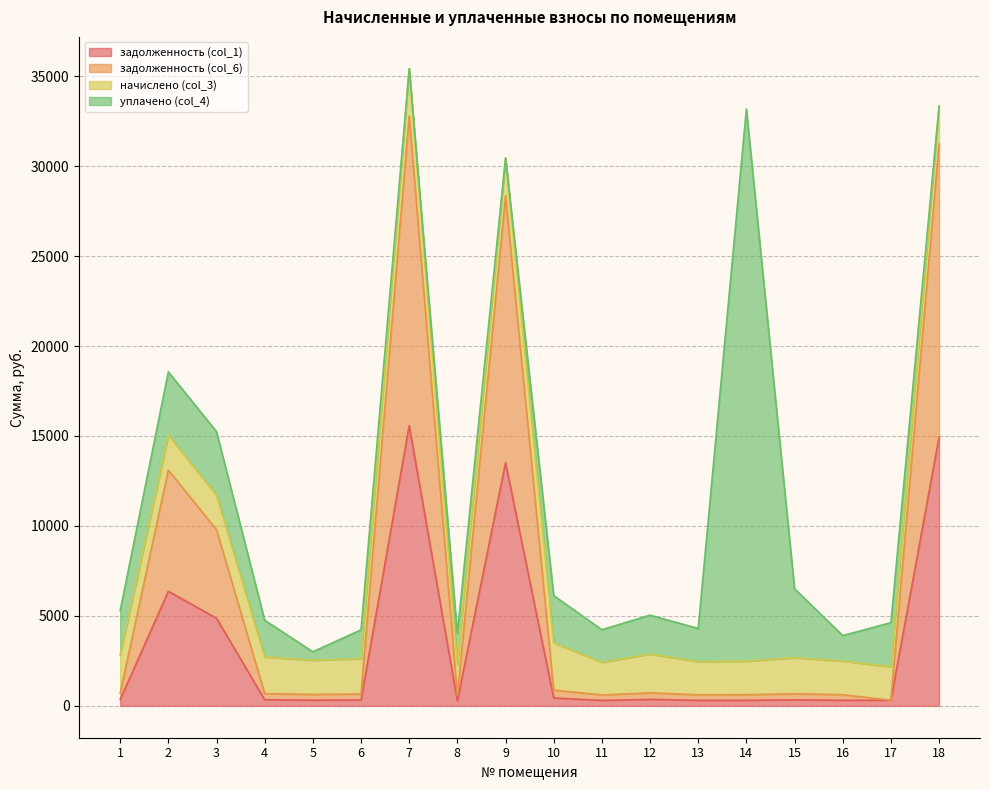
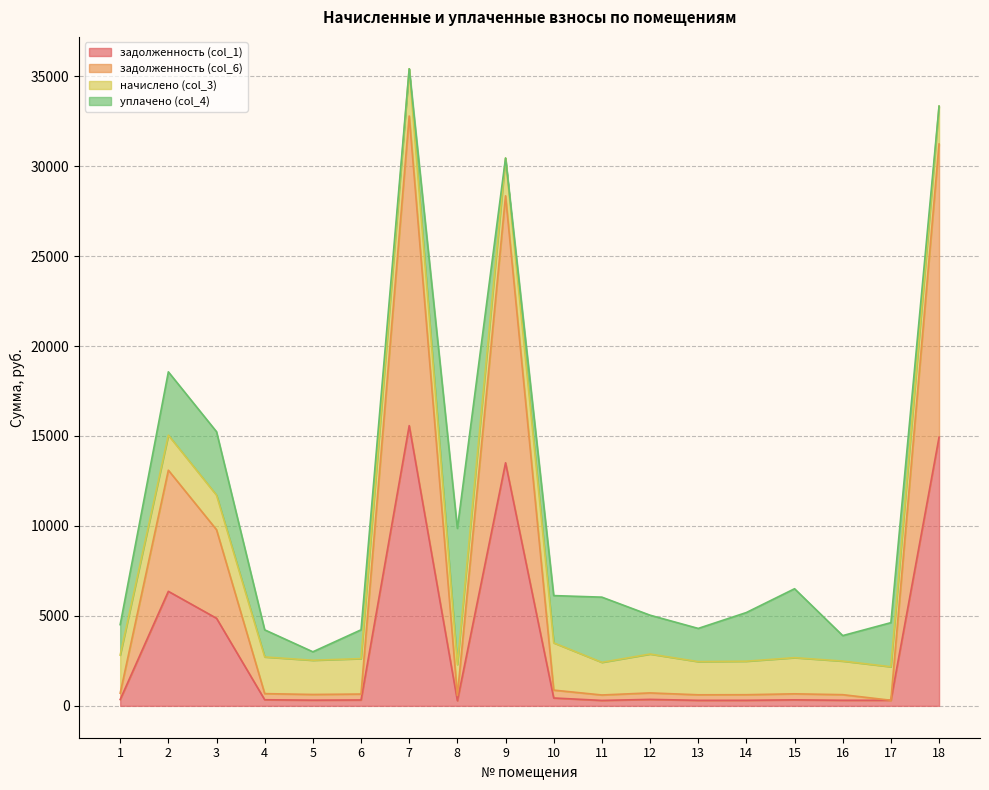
  {
    "уплачено (col_4)": {
-     "1": 2500,
+     "1": 1700,
      "2": 3500,
      "3": 3500,
-     "4": 2000,
+     "4": 1500,
      "5": 500,
      "6": 1600,
-     "8": 1700,
+     "8": 7600,
      "10": 2600,
-     "11": 1800,
+     "11": 3600,
      "12": 2200,
      "13": 1800,
-     "14": 30700,
+     "14": 2700,
      "15": 3800,
      "16": 1400,
      "17": 2500
    }
  }
